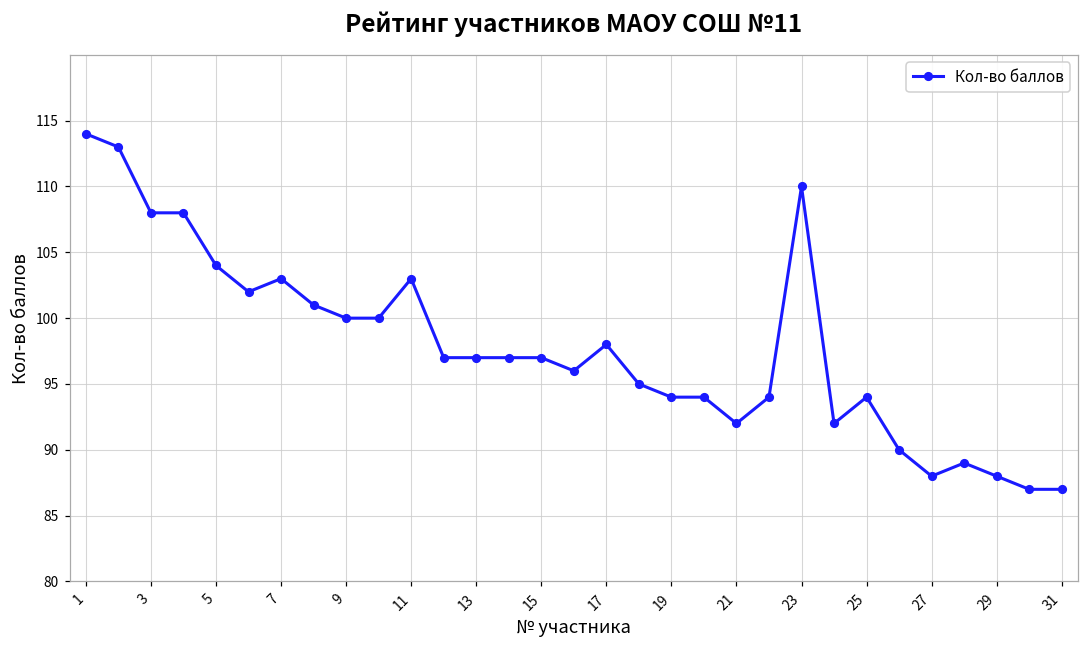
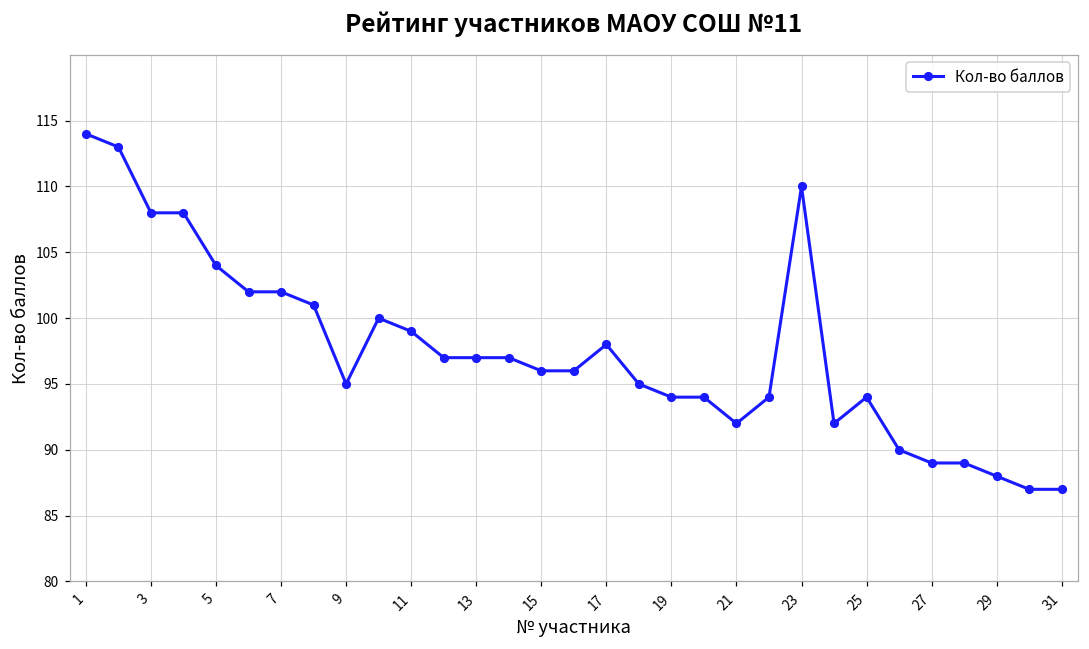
  {
    "1": 114,
    "3": 108,
    "5": 104,
-   "7": 103,
-   "9": 100,
-   "11": 103,
+   "7": 102,
+   "9": 95,
+   "11": 99,
    "13": 97,
-   "15": 97,
+   "15": 96,
    "17": 98,
    "19": 94,
    "21": 92,
    "23": 110,
    "25": 94,
-   "27": 88,
+   "27": 89,
    "29": 88,
    "31": 87
  }
